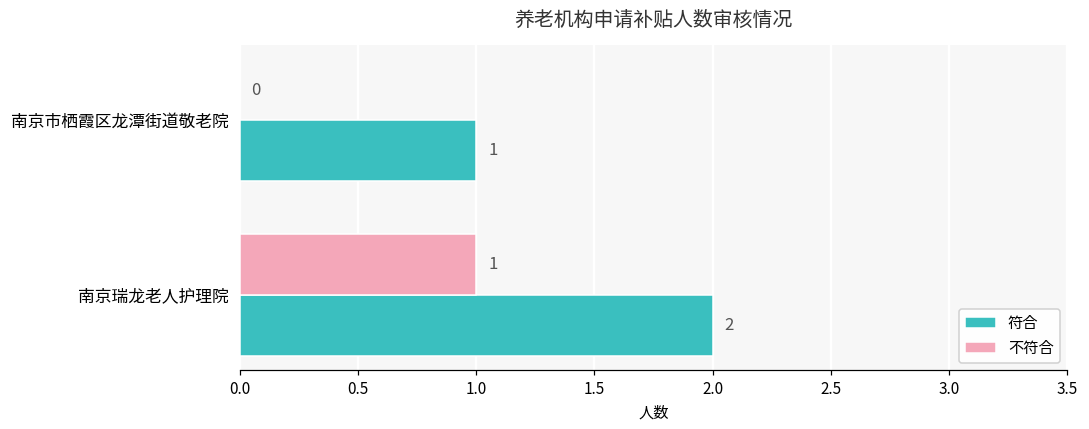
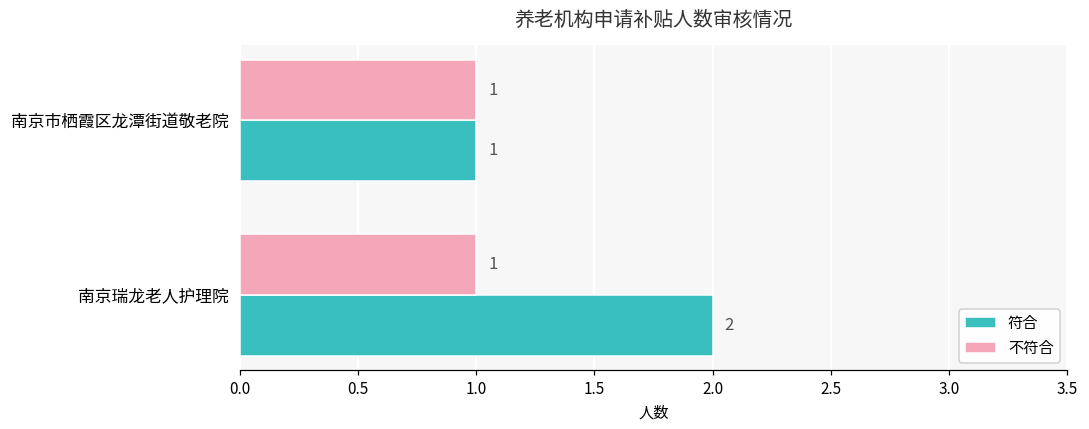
  {
    "符合": {
      "南京市栖霞区龙潭街道敬老院": 1,
      "南京瑞龙老人护理院": 2
    },
    "不符合": {
-     "南京市栖霞区龙潭街道敬老院": 0,
+     "南京市栖霞区龙潭街道敬老院": 1,
      "南京瑞龙老人护理院": 1
    }
  }
